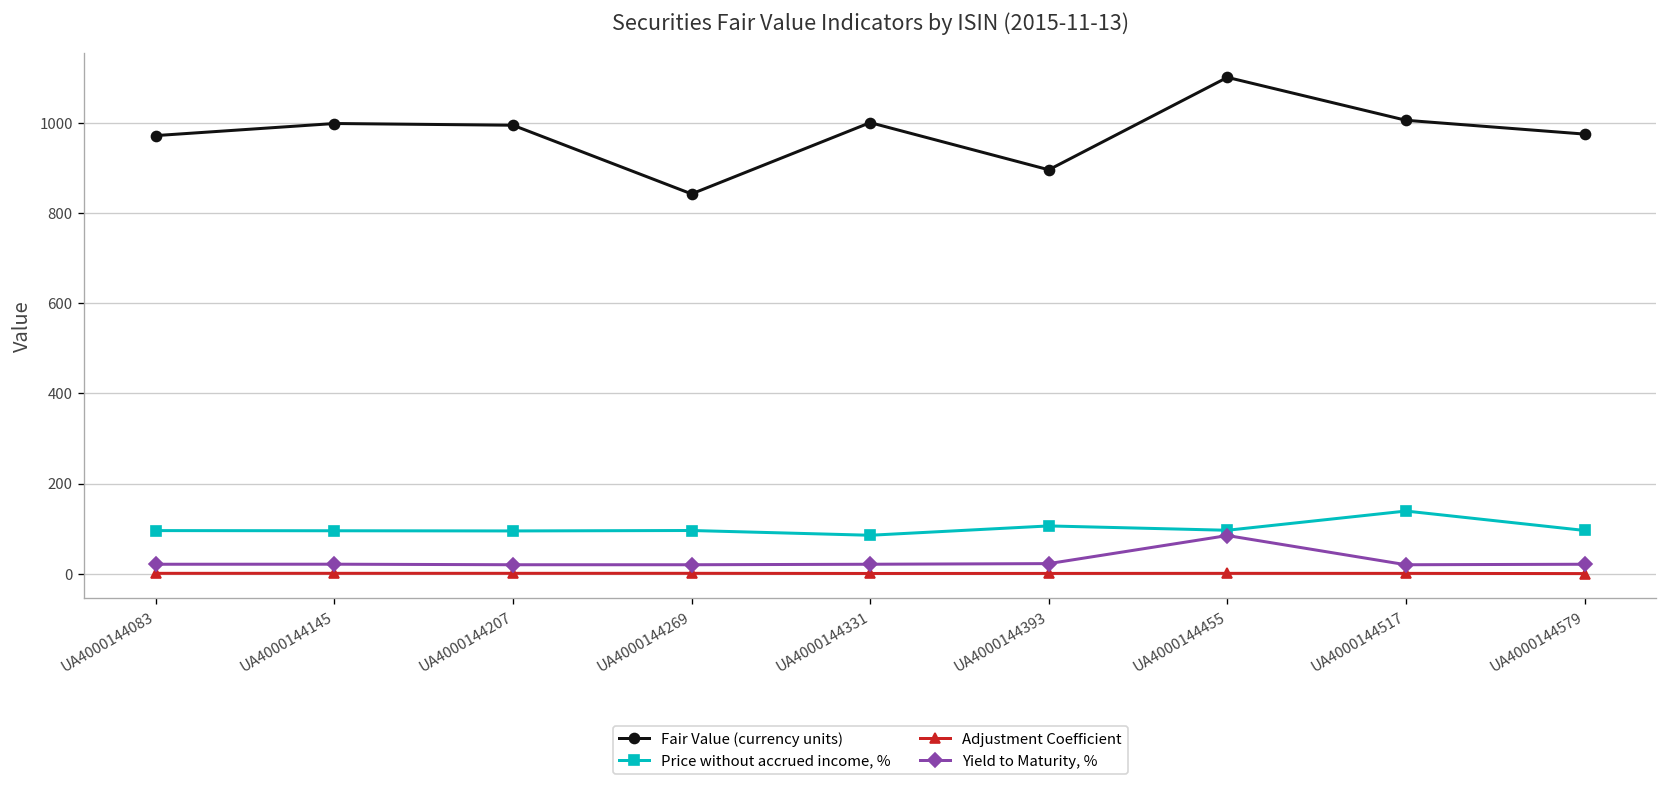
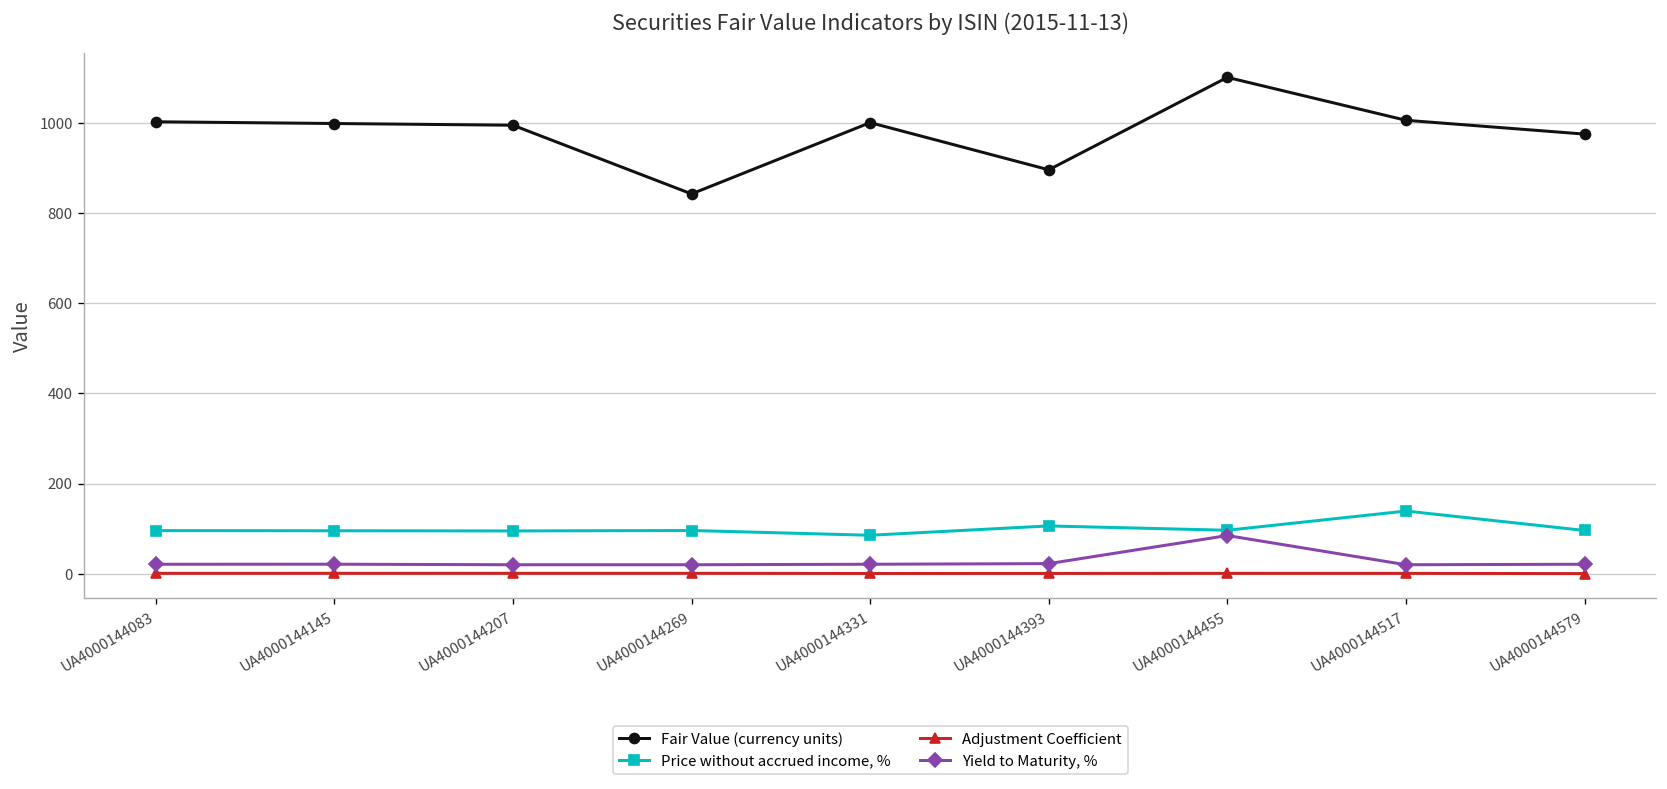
  {
    "Fair Value (currency units)": {
-     "UA4000144083": 970,
+     "UA4000144083": 1000,
      "UA4000144145": 1000,
      "UA4000144207": 990,
      "UA4000144269": 840,
      "UA4000144331": 1000,
      "UA4000144393": 900,
      "UA4000144455": 1100,
      "UA4000144517": 1010,
      "UA4000144579": 970
    },
    "Price without accrued income, %": {
      "UA4000144083": 100,
      "UA4000144145": 100,
      "UA4000144207": 90,
      "UA4000144269": 100,
      "UA4000144331": 90,
      "UA4000144393": 110,
      "UA4000144455": 100,
      "UA4000144517": 140,
      "UA4000144579": 100
    },
    "Adjustment Coefficient": {
      "UA4000144083": 0,
      "UA4000144145": 0,
      "UA4000144207": 0,
      "UA4000144269": 0,
      "UA4000144331": 0,
      "UA4000144393": 0,
      "UA4000144455": 0,
      "UA4000144517": 0,
      "UA4000144579": 0
    },
    "Yield to Maturity, %": {
      "UA4000144083": 20,
      "UA4000144145": 20,
      "UA4000144207": 20,
      "UA4000144269": 20,
      "UA4000144331": 20,
      "UA4000144393": 20,
      "UA4000144455": 80,
      "UA4000144517": 20,
      "UA4000144579": 20
    }
  }
